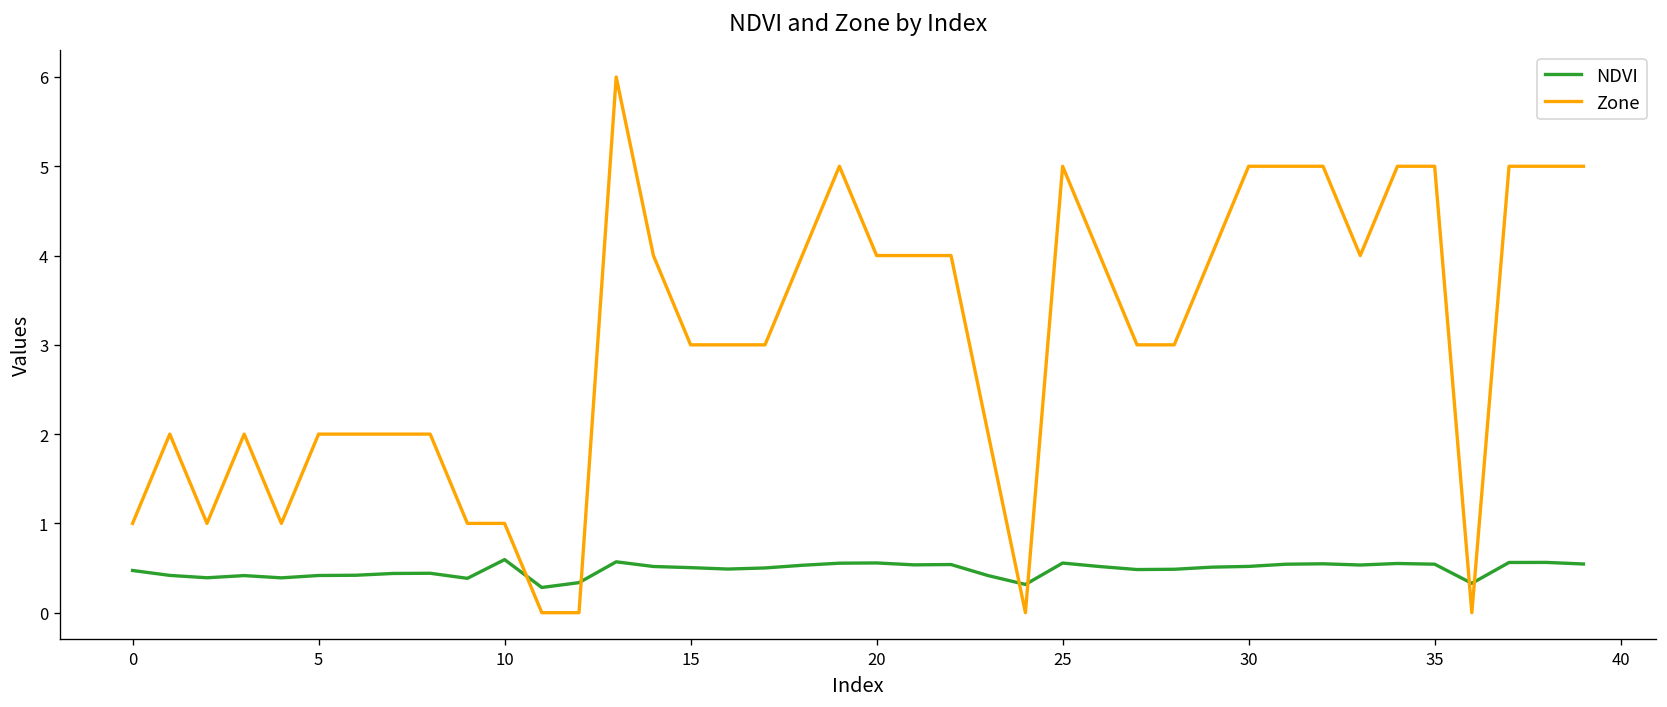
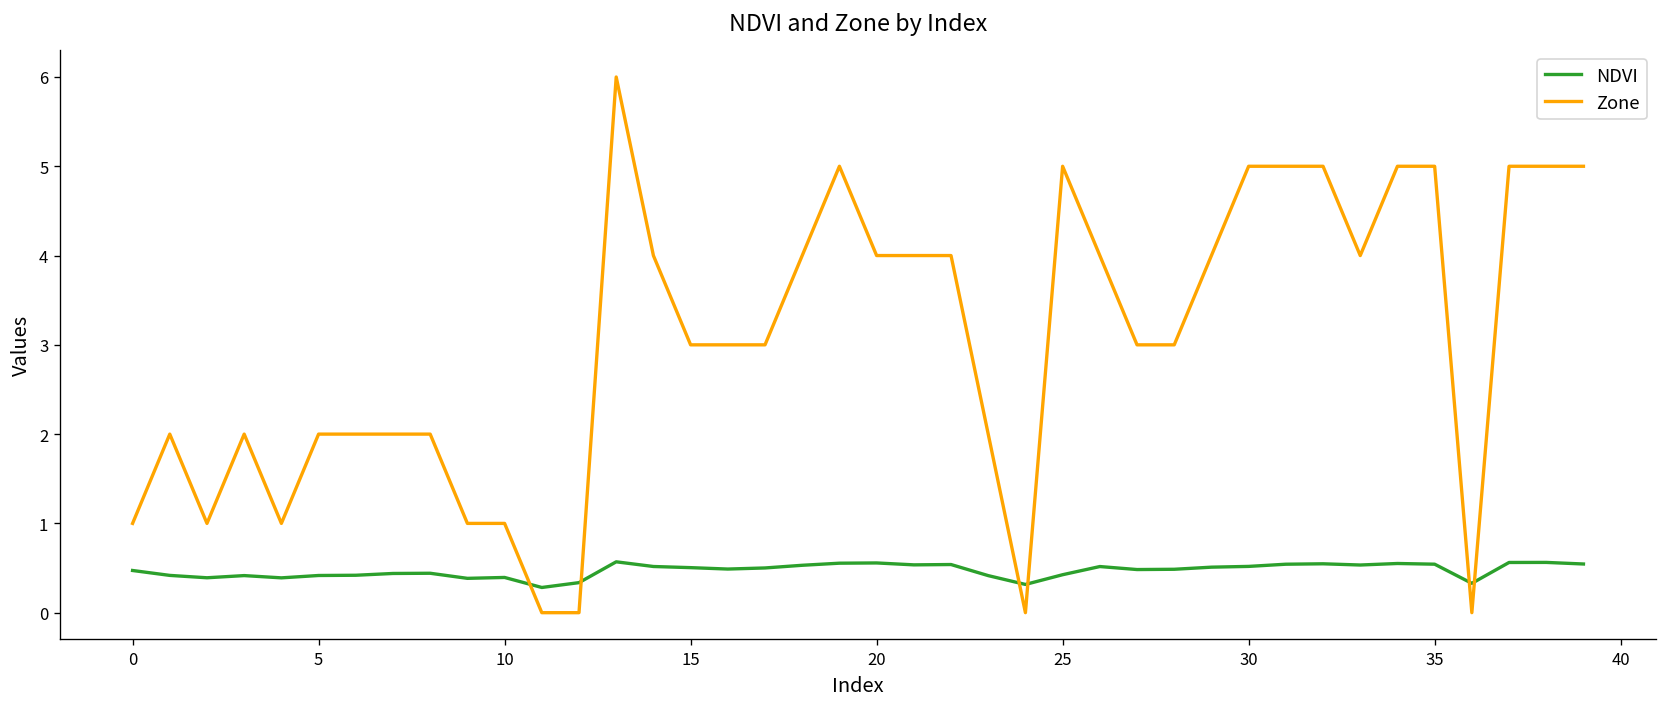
  {
    "NDVI": {
      "0": 0.5,
      "5": 0.4,
-     "10": 0.6,
+     "10": 0.4,
      "15": 0.5,
      "20": 0.6,
-     "25": 0.6,
+     "25": 0.4,
      "30": 0.5,
      "35": 0.5
    },
    "Zone": {
      "0": 1.0,
      "5": 2.0,
      "10": 1.0,
      "15": 3.0,
      "20": 4.0,
      "25": 5.0,
      "30": 5.0,
      "35": 5.0
    }
  }
